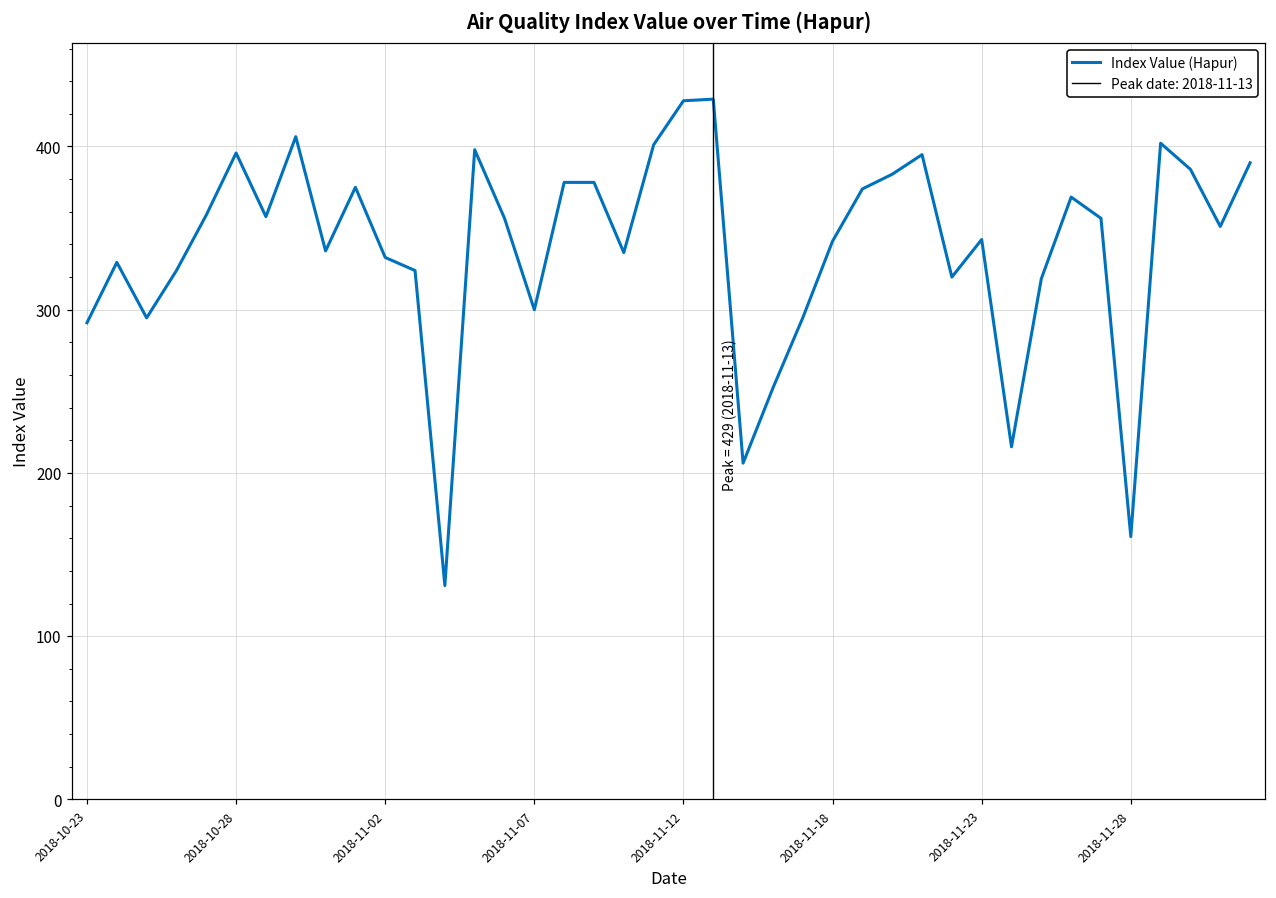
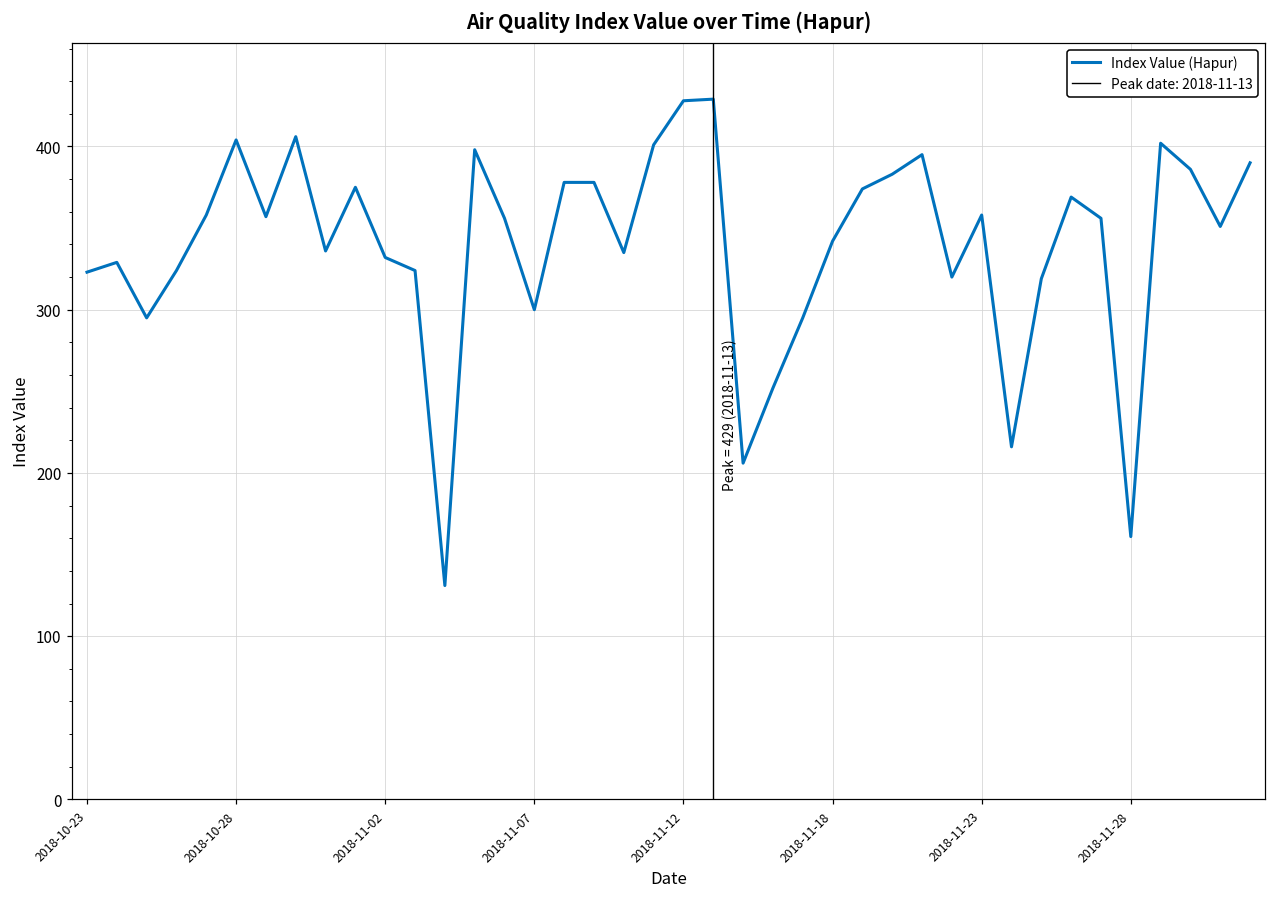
  {
-   "2018-10-23": 292,
-   "2018-10-28": 396,
+   "2018-10-23": 323,
+   "2018-10-28": 404,
    "2018-11-02": 332,
    "2018-11-07": 300,
    "2018-11-12": 428,
    "2018-11-18": 342,
-   "2018-11-23": 343,
+   "2018-11-23": 358,
    "2018-11-28": 161
  }
